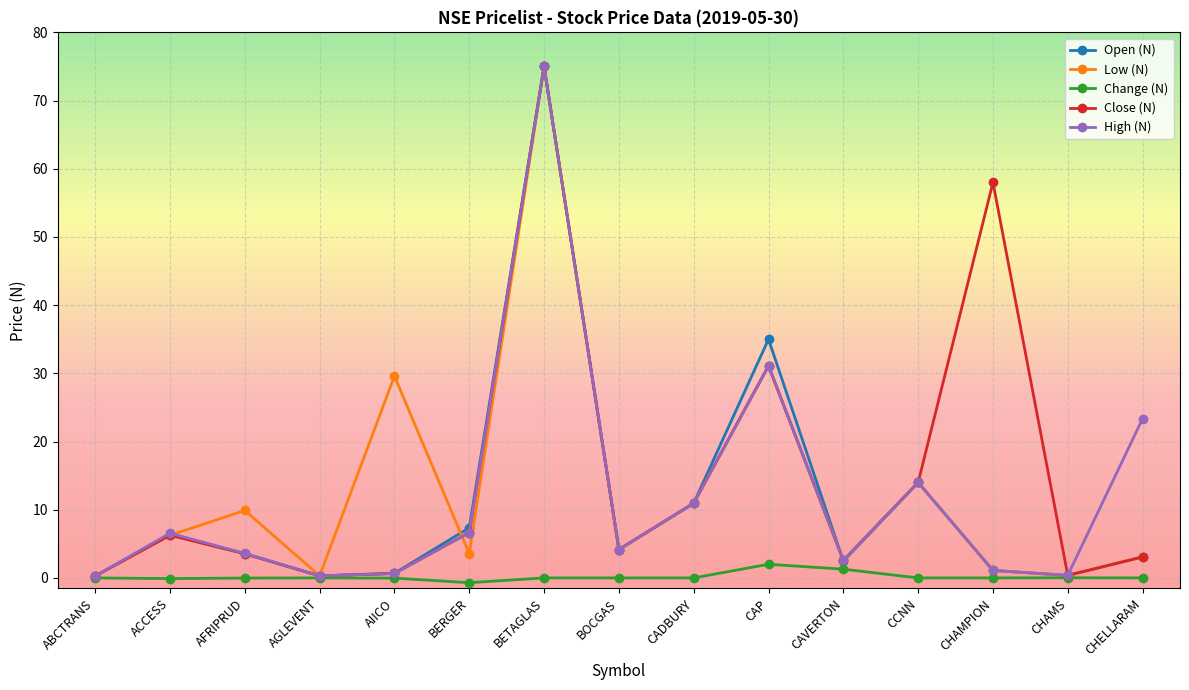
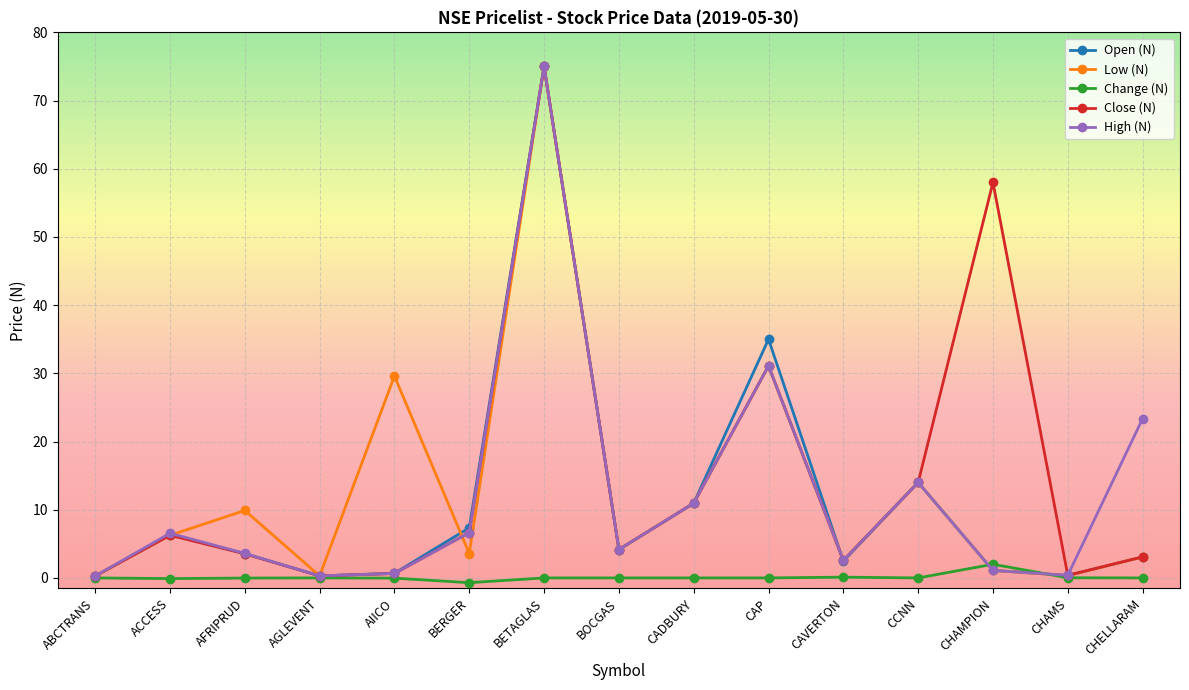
  {
    "Open (N)": {
      "BERGER": 7,
      "CAP": 35
    },
    "Low (N)": {
      "AFRIPRUD": 10,
      "AIICO": 30,
      "BERGER": 4
    },
    "Change (N)": {
      "ACCESS": 0,
      "AFRIPRUD": 0,
      "AIICO": 0,
      "BERGER": -1,
      "BETAGLAS": 0,
      "BOCGAS": 0,
      "CADBURY": 0,
-     "CAP": 2,
-     "CAVERTON": 1,
+     "CAP": 0,
+     "CAVERTON": 0,
      "CCNN": 0,
-     "CHAMPION": 0,
+     "CHAMPION": 2,
      "CHELLARAM": 0
    },
    "Close (N)": {
      "CHAMPION": 58
    },
    "High (N)": {
      "CHELLARAM": 23
    }
  }
